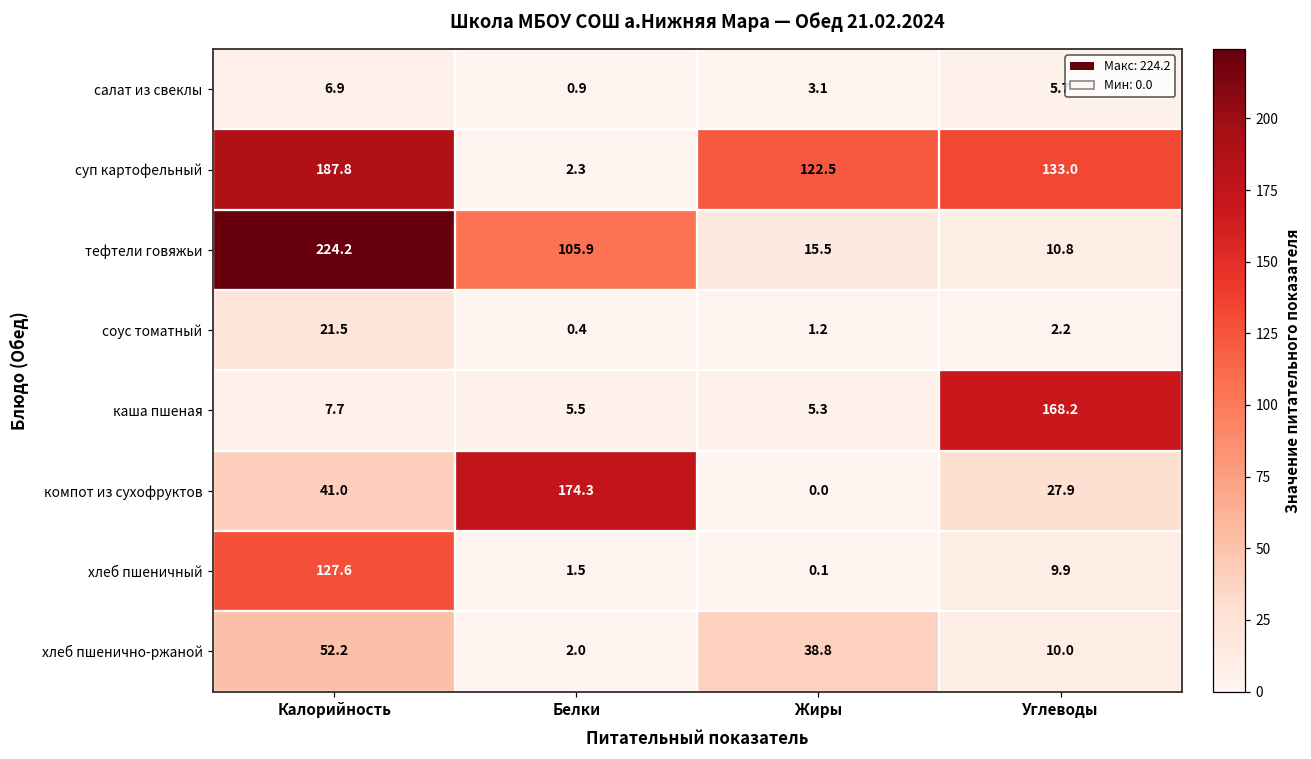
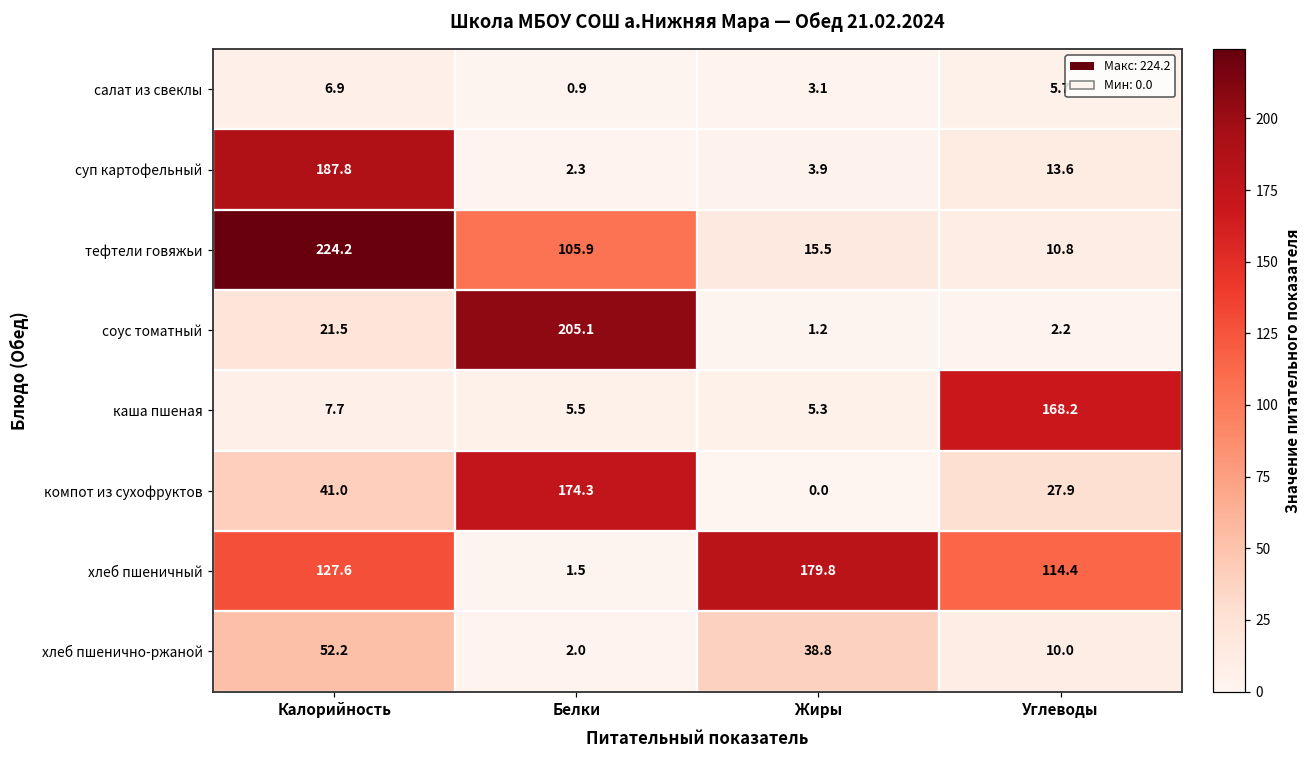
  {
    "салат из свеклы": {
      "Калорийность": 6.9,
      "Белки": 0.9,
      "Жиры": 3.1
    },
    "суп картофельный": {
      "Калорийность": 187.8,
      "Белки": 2.3,
-     "Жиры": 122.5,
-     "Углеводы": 133.0
+     "Жиры": 3.9,
+     "Углеводы": 13.6
    },
    "тефтели говяжьи": {
      "Калорийность": 224.2,
      "Белки": 105.9,
      "Жиры": 15.5,
      "Углеводы": 10.8
    },
    "соус томатный": {
      "Калорийность": 21.5,
-     "Белки": 0.4,
+     "Белки": 205.1,
      "Жиры": 1.2,
      "Углеводы": 2.2
    },
    "каша пшеная": {
      "Калорийность": 7.7,
      "Белки": 5.5,
      "Жиры": 5.3,
      "Углеводы": 168.2
    },
    "компот из сухофруктов": {
      "Калорийность": 41.0,
      "Белки": 174.3,
      "Жиры": 0.0,
      "Углеводы": 27.9
    },
    "хлеб пшеничный": {
      "Калорийность": 127.6,
      "Белки": 1.5,
-     "Жиры": 0.1,
-     "Углеводы": 9.9
+     "Жиры": 179.8,
+     "Углеводы": 114.4
    },
    "хлеб пшенично-ржаной": {
      "Калорийность": 52.2,
      "Белки": 2.0,
      "Жиры": 38.8,
      "Углеводы": 10.0
    }
  }
